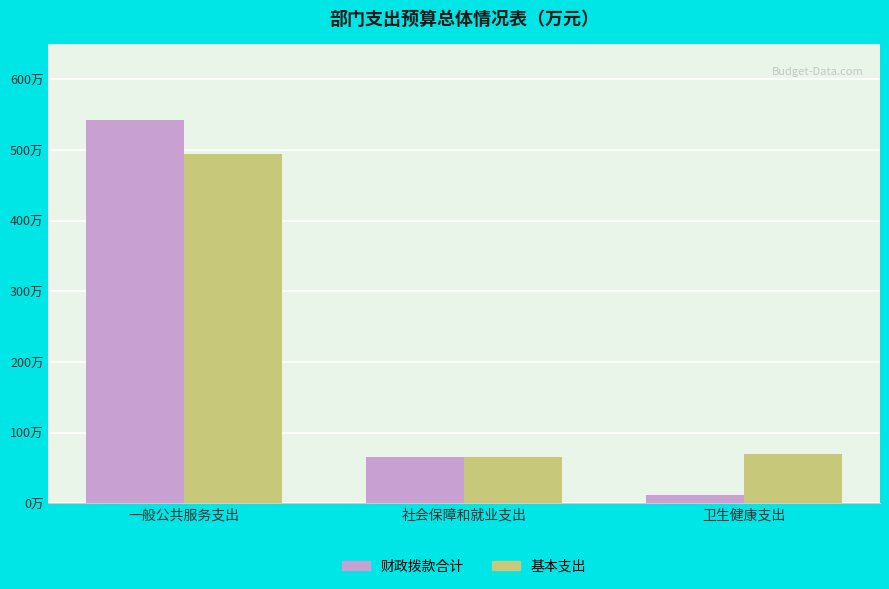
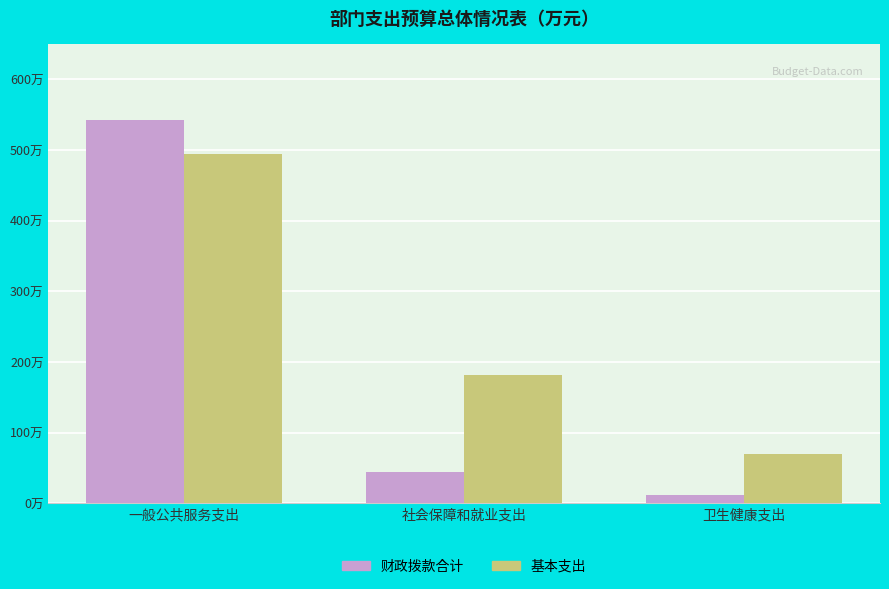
  {
    "财政拨款合计": {
      "一般公共服务支出": "540万",
-     "社会保障和就业支出": "70万",
+     "社会保障和就业支出": "40万",
      "卫生健康支出": "10万"
    },
    "基本支出": {
      "一般公共服务支出": "490万",
-     "社会保障和就业支出": "70万",
+     "社会保障和就业支出": "180万",
      "卫生健康支出": "70万"
    }
  }
